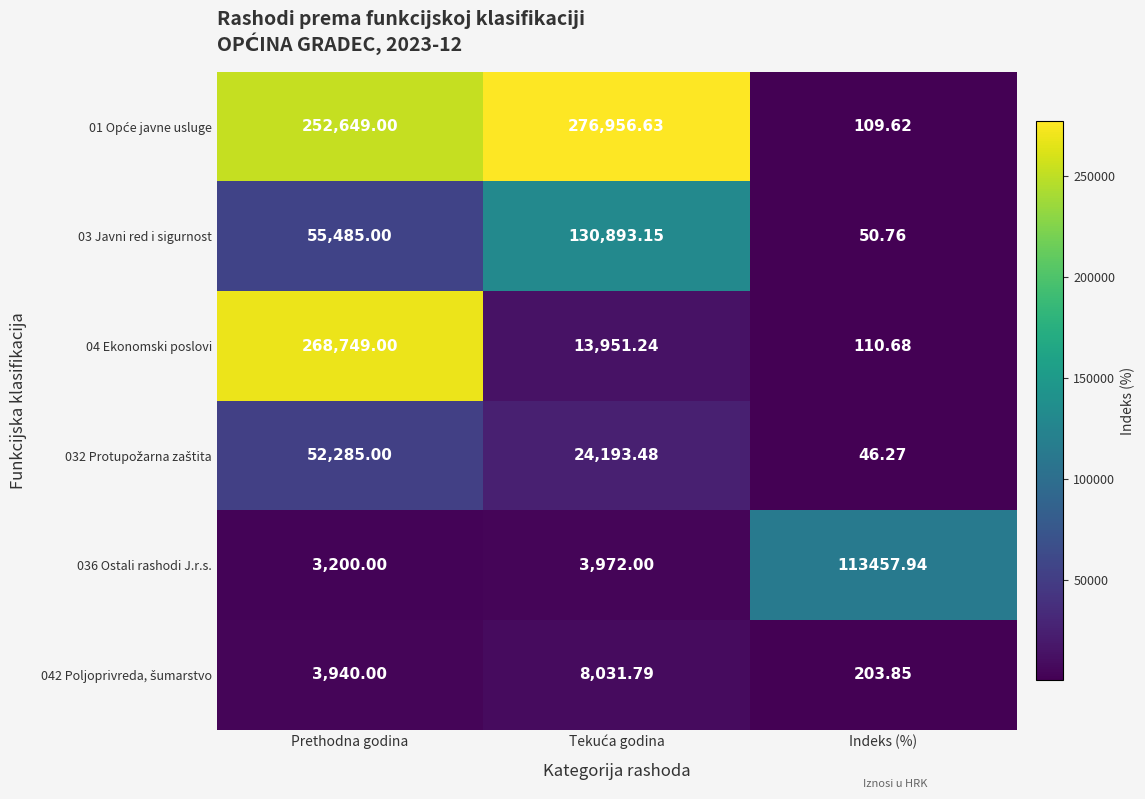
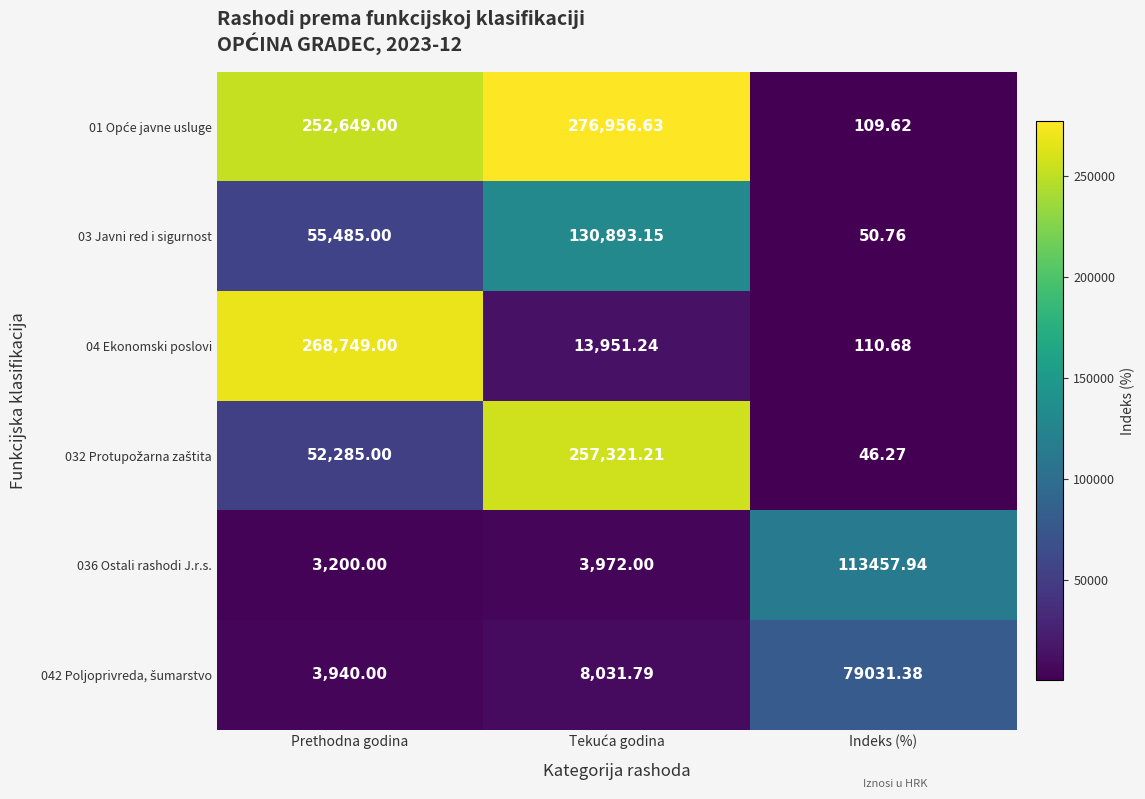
  {
    "01 Opće javne usluge": {
      "Prethodna godina": "252,649.00",
      "Tekuća godina": "276,956.63",
      "Indeks (%)": "109.62"
    },
    "03 Javni red i sigurnost": {
      "Prethodna godina": "55,485.00",
      "Tekuća godina": "130,893.15",
      "Indeks (%)": "50.76"
    },
    "04 Ekonomski poslovi": {
      "Prethodna godina": "268,749.00",
      "Tekuća godina": "13,951.24",
      "Indeks (%)": "110.68"
    },
    "032 Protupožarna zaštita": {
      "Prethodna godina": "52,285.00",
-     "Tekuća godina": "24,193.48",
+     "Tekuća godina": "257,321.21",
      "Indeks (%)": "46.27"
    },
    "036 Ostali rashodi J.r.s.": {
      "Prethodna godina": "3,200.00",
      "Tekuća godina": "3,972.00",
      "Indeks (%)": "113457.94"
    },
    "042 Poljoprivreda, šumarstvo": {
      "Prethodna godina": "3,940.00",
      "Tekuća godina": "8,031.79",
-     "Indeks (%)": "203.85"
+     "Indeks (%)": "79031.38"
    }
  }
